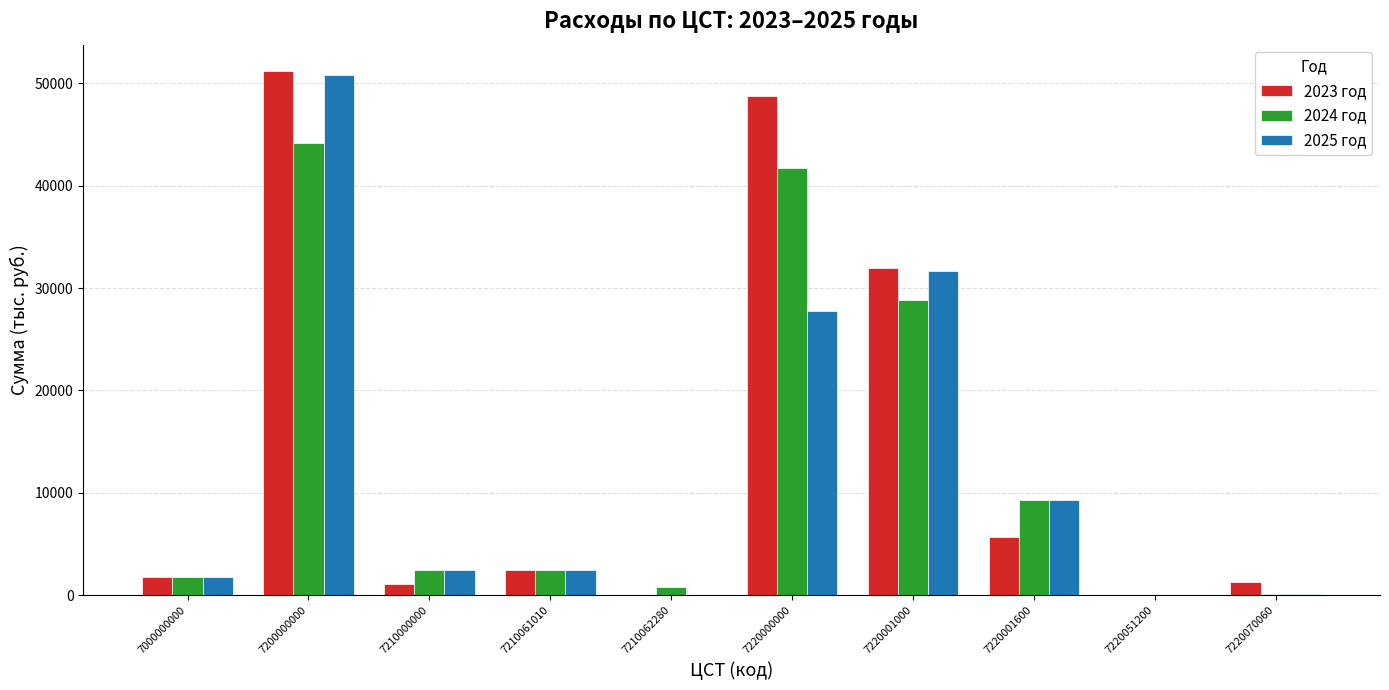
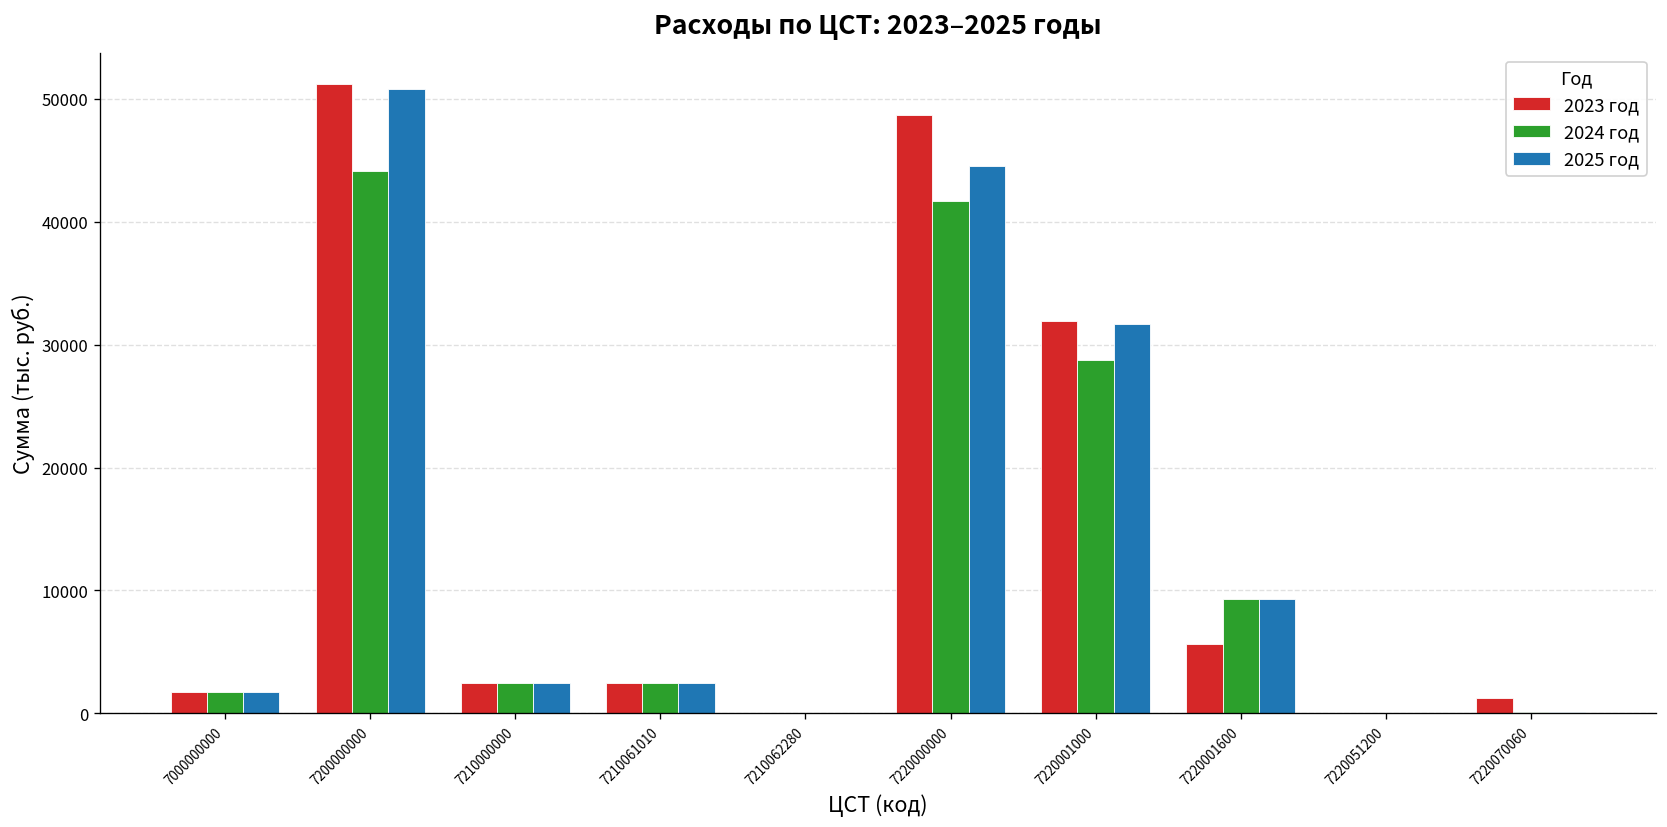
  {
    "2023 год": {
      "7000000000": 1800,
      "7200000000": 51200,
-     "7210000000": 1100,
+     "7210000000": 2500,
      "7210061010": 2500,
      "7220000000": 48700,
      "7220001000": 32000,
      "7220001600": 5700,
      "7220070060": 1300
    },
    "2024 год": {
      "7000000000": 1800,
      "7200000000": 44200,
      "7210000000": 2500,
      "7210061010": 2500,
-     "7210062280": 800,
+     "7210062280": 0,
      "7220000000": 41700,
      "7220001000": 28800,
      "7220001600": 9300
    },
    "2025 год": {
      "7000000000": 1800,
      "7200000000": 50800,
      "7210000000": 2500,
      "7210061010": 2500,
-     "7220000000": 27800,
+     "7220000000": 44600,
      "7220001000": 31700,
      "7220001600": 9300
    }
  }
